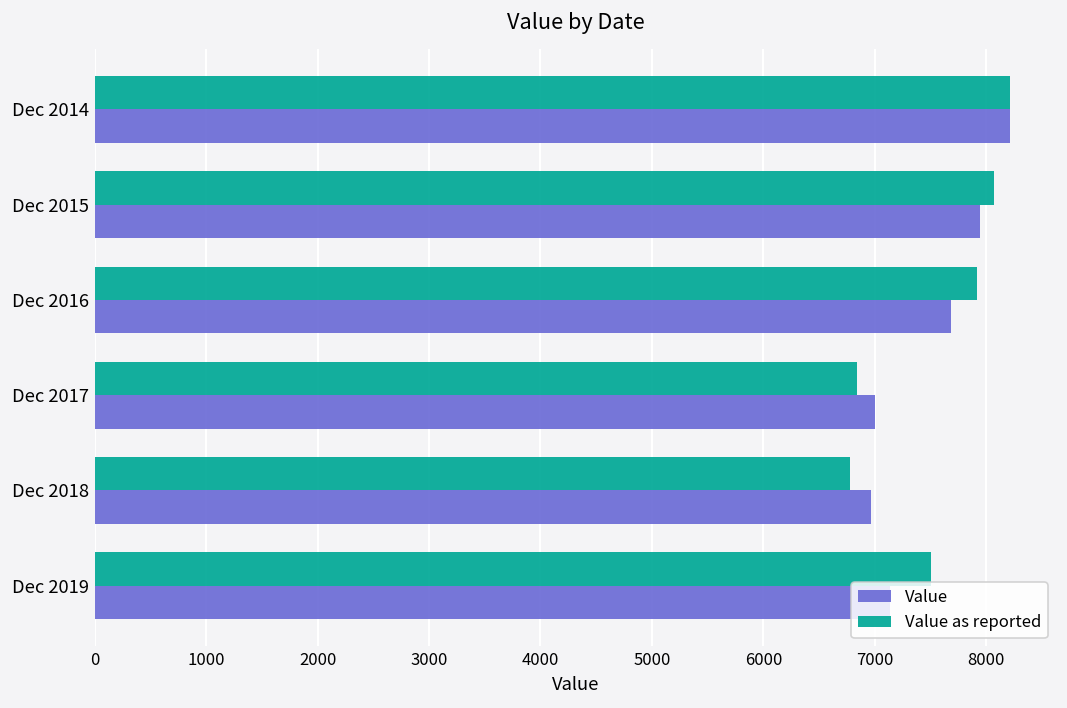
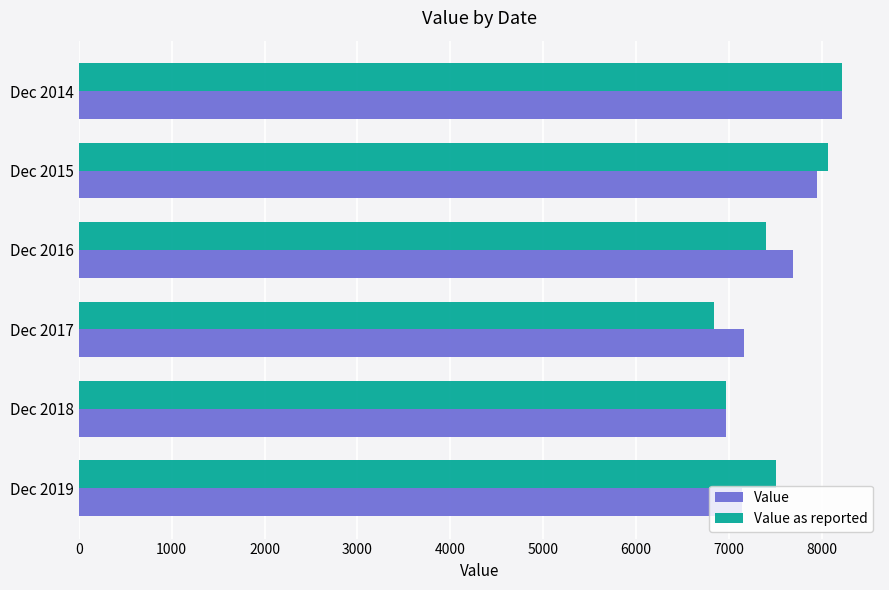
  {
    "Value": {
      "Dec 2014": 8200,
      "Dec 2015": 7900,
      "Dec 2016": 7700,
-     "Dec 2017": 7000,
+     "Dec 2017": 7200,
      "Dec 2018": 7000
    },
    "Value as reported": {
      "Dec 2014": 8200,
      "Dec 2015": 8100,
-     "Dec 2016": 7900,
+     "Dec 2016": 7400,
      "Dec 2017": 6800,
-     "Dec 2018": 6800,
+     "Dec 2018": 7000,
      "Dec 2019": 7500
    }
  }
